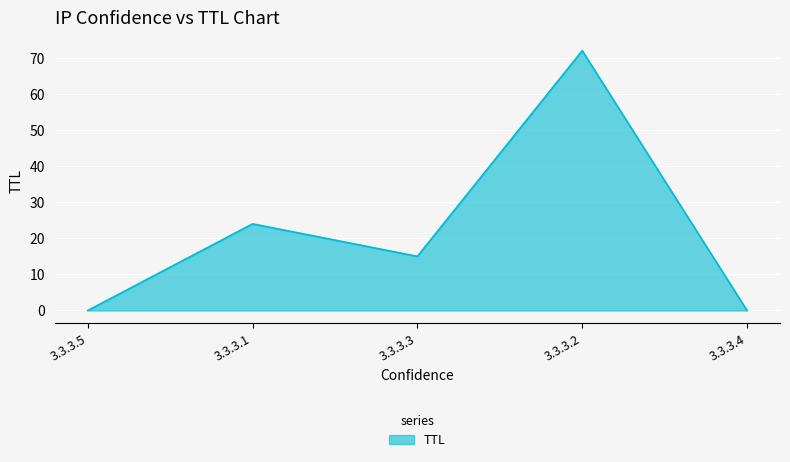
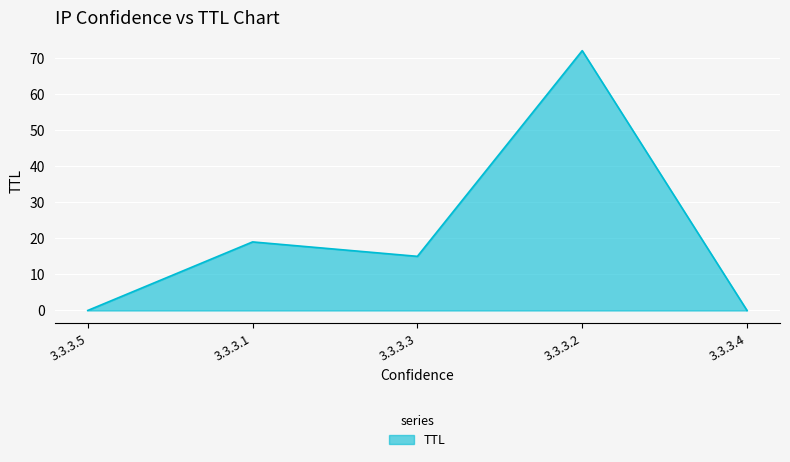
  {
    "3.3.3.5": 0,
-   "3.3.3.1": 24,
+   "3.3.3.1": 19,
    "3.3.3.3": 15,
    "3.3.3.2": 72,
    "3.3.3.4": 0
  }
